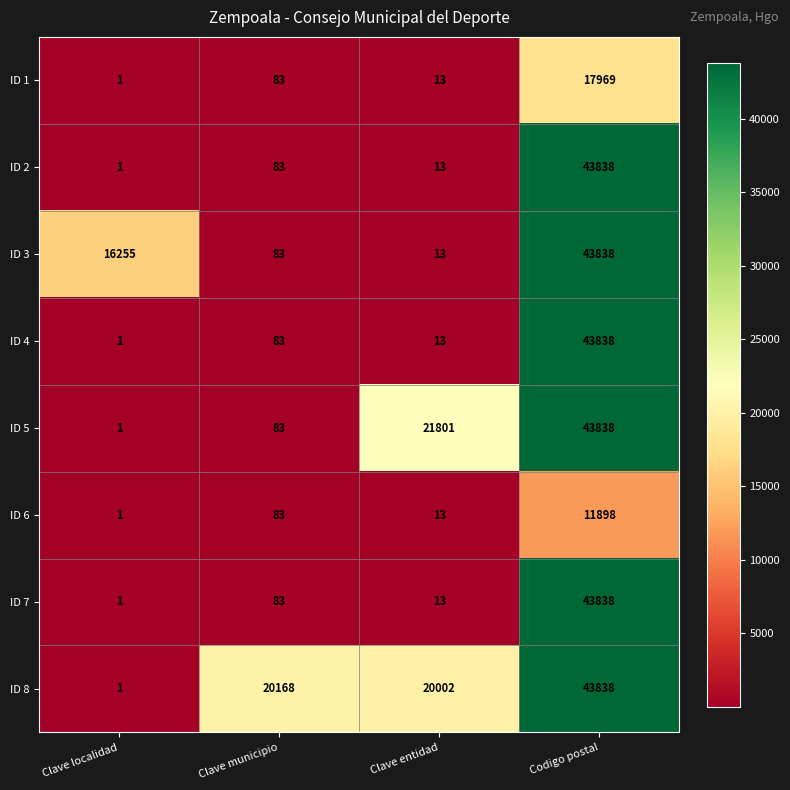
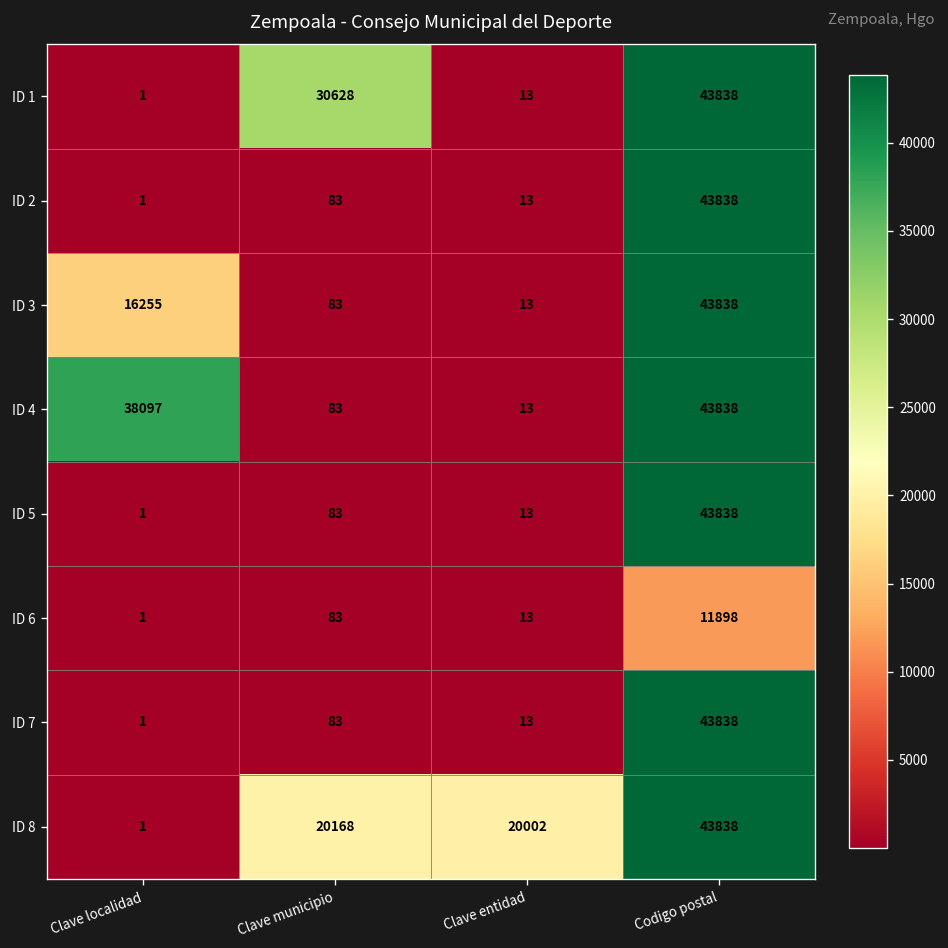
  {
    "ID 1": {
      "Clave localidad": 1,
-     "Clave municipio": 83,
+     "Clave municipio": 30628,
      "Clave entidad": 13,
-     "Codigo postal": 17969
+     "Codigo postal": 43838
    },
    "ID 2": {
      "Clave localidad": 1,
      "Clave municipio": 83,
      "Clave entidad": 13,
      "Codigo postal": 43838
    },
    "ID 3": {
      "Clave localidad": 16255,
      "Clave municipio": 83,
      "Clave entidad": 13,
      "Codigo postal": 43838
    },
    "ID 4": {
-     "Clave localidad": 1,
+     "Clave localidad": 38097,
      "Clave municipio": 83,
      "Clave entidad": 13,
      "Codigo postal": 43838
    },
    "ID 5": {
      "Clave localidad": 1,
      "Clave municipio": 83,
-     "Clave entidad": 21801,
+     "Clave entidad": 13,
      "Codigo postal": 43838
    },
    "ID 6": {
      "Clave localidad": 1,
      "Clave municipio": 83,
      "Clave entidad": 13,
      "Codigo postal": 11898
    },
    "ID 7": {
      "Clave localidad": 1,
      "Clave municipio": 83,
      "Clave entidad": 13,
      "Codigo postal": 43838
    },
    "ID 8": {
      "Clave localidad": 1,
      "Clave municipio": 20168,
      "Clave entidad": 20002,
      "Codigo postal": 43838
    }
  }
